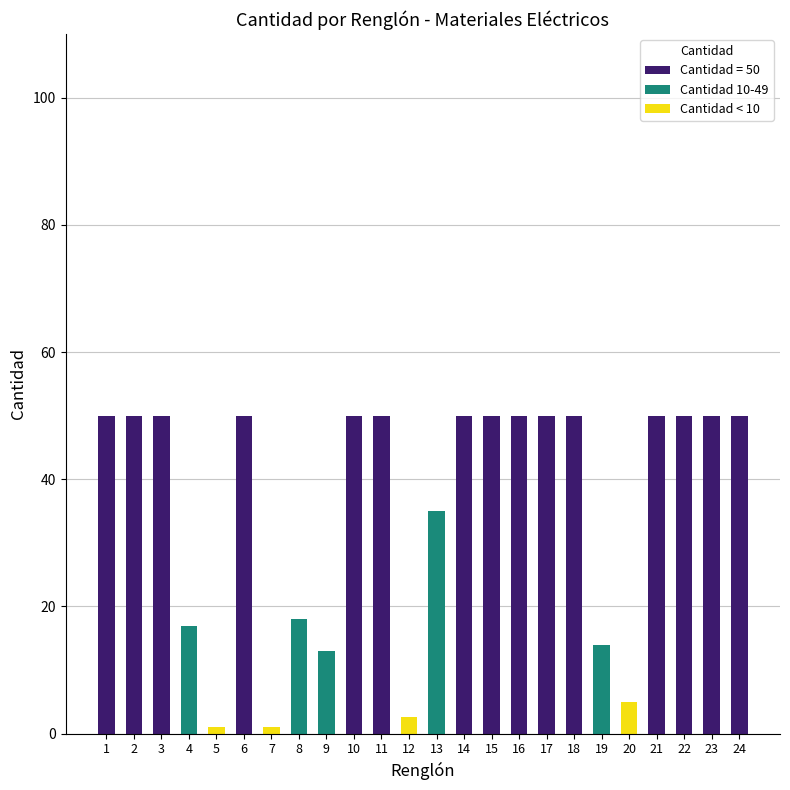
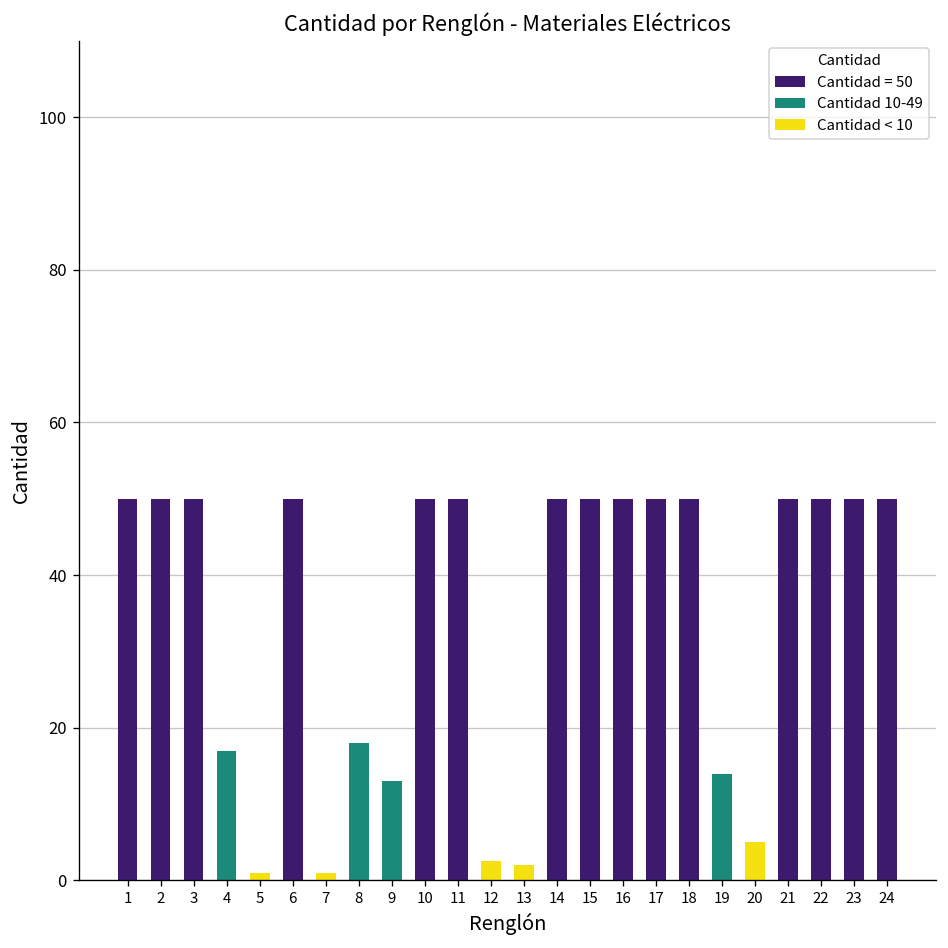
  {
    "1": 50,
    "2": 50,
    "3": 50,
    "4": 17,
    "5": 1,
    "6": 50,
    "7": 1,
    "8": 18,
    "9": 13,
    "10": 50,
    "11": 50,
    "12": 3,
-   "13": 35,
+   "13": 2,
    "14": 50,
    "15": 50,
    "16": 50,
    "17": 50,
    "18": 50,
    "19": 14,
    "20": 5,
    "21": 50,
    "22": 50,
    "23": 50,
    "24": 50
  }
